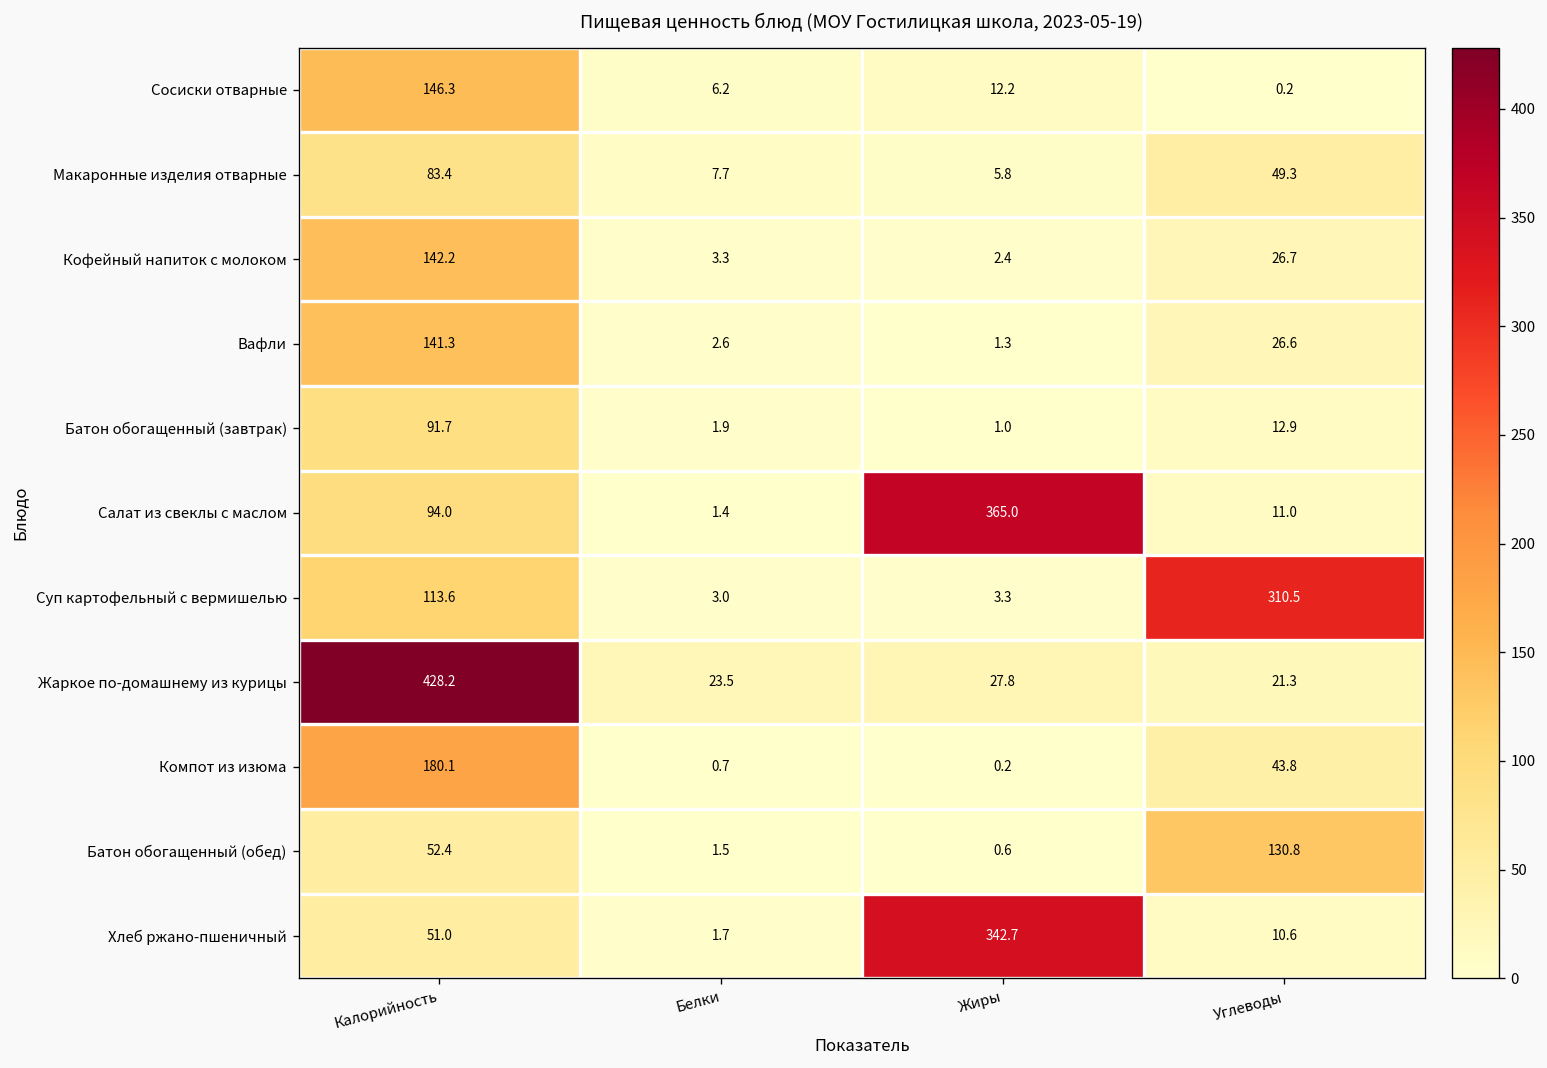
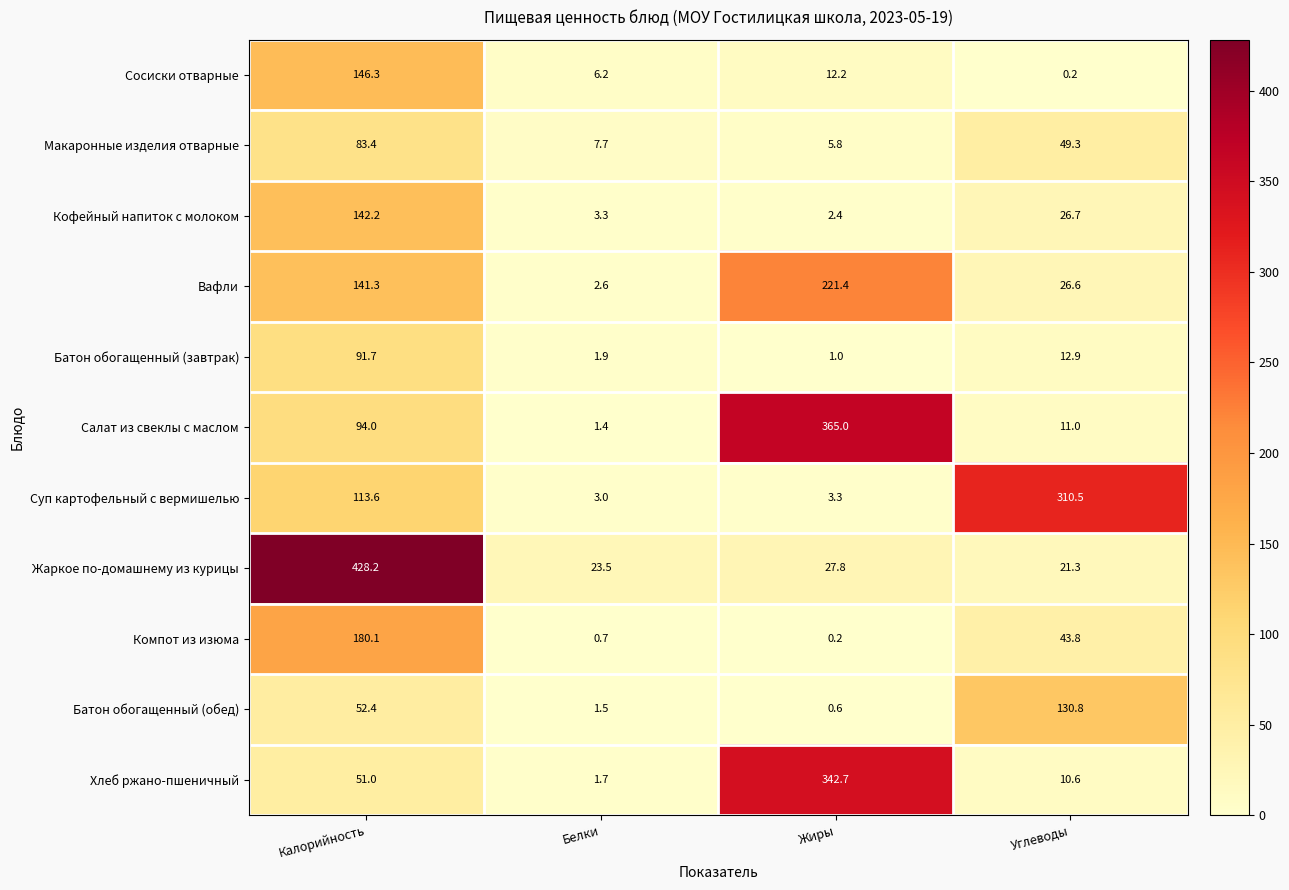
  {
    "Сосиски отварные": {
      "Калорийность": 146.3,
      "Белки": 6.2,
      "Жиры": 12.2,
      "Углеводы": 0.2
    },
    "Макаронные изделия отварные": {
      "Калорийность": 83.4,
      "Белки": 7.7,
      "Жиры": 5.8,
      "Углеводы": 49.3
    },
    "Кофейный напиток с молоком": {
      "Калорийность": 142.2,
      "Белки": 3.3,
      "Жиры": 2.4,
      "Углеводы": 26.7
    },
    "Вафли": {
      "Калорийность": 141.3,
      "Белки": 2.6,
-     "Жиры": 1.3,
+     "Жиры": 221.4,
      "Углеводы": 26.6
    },
    "Батон обогащенный (завтрак)": {
      "Калорийность": 91.7,
      "Белки": 1.9,
      "Жиры": 1.0,
      "Углеводы": 12.9
    },
    "Салат из свеклы с маслом": {
      "Калорийность": 94.0,
      "Белки": 1.4,
      "Жиры": 365.0,
      "Углеводы": 11.0
    },
    "Суп картофельный с вермишелью": {
      "Калорийность": 113.6,
      "Белки": 3.0,
      "Жиры": 3.3,
      "Углеводы": 310.5
    },
    "Жаркое по-домашнему из курицы": {
      "Калорийность": 428.2,
      "Белки": 23.5,
      "Жиры": 27.8,
      "Углеводы": 21.3
    },
    "Компот из изюма": {
      "Калорийность": 180.1,
      "Белки": 0.7,
      "Жиры": 0.2,
      "Углеводы": 43.8
    },
    "Батон обогащенный (обед)": {
      "Калорийность": 52.4,
      "Белки": 1.5,
      "Жиры": 0.6,
      "Углеводы": 130.8
    },
    "Хлеб ржано-пшеничный": {
      "Калорийность": 51.0,
      "Белки": 1.7,
      "Жиры": 342.7,
      "Углеводы": 10.6
    }
  }
